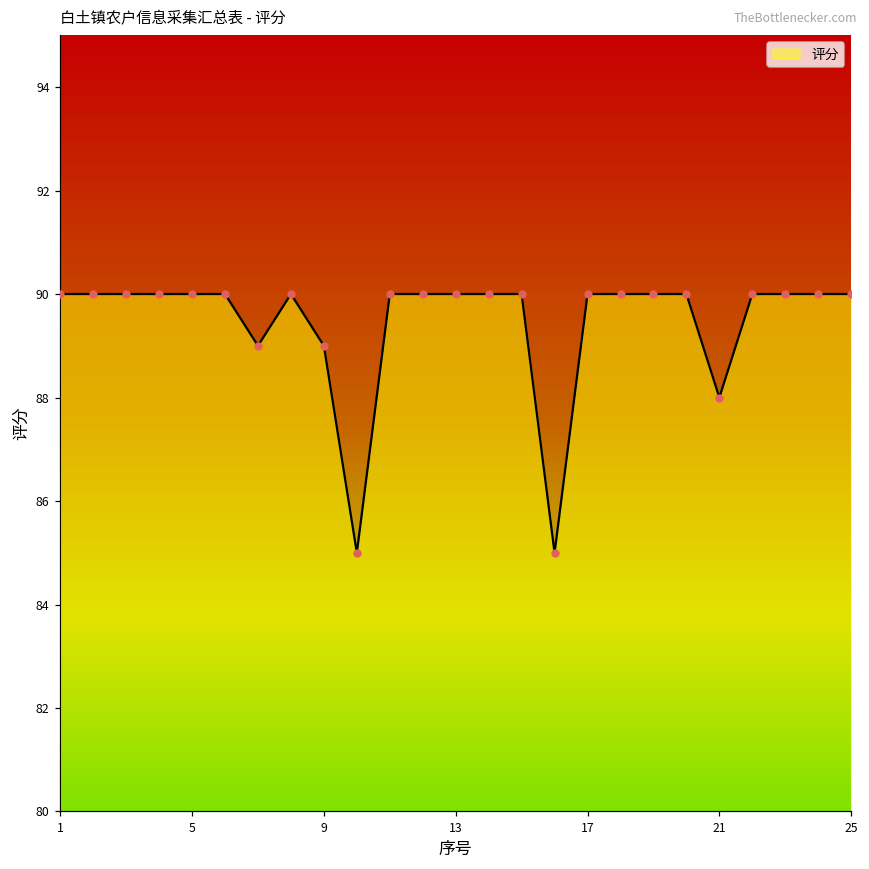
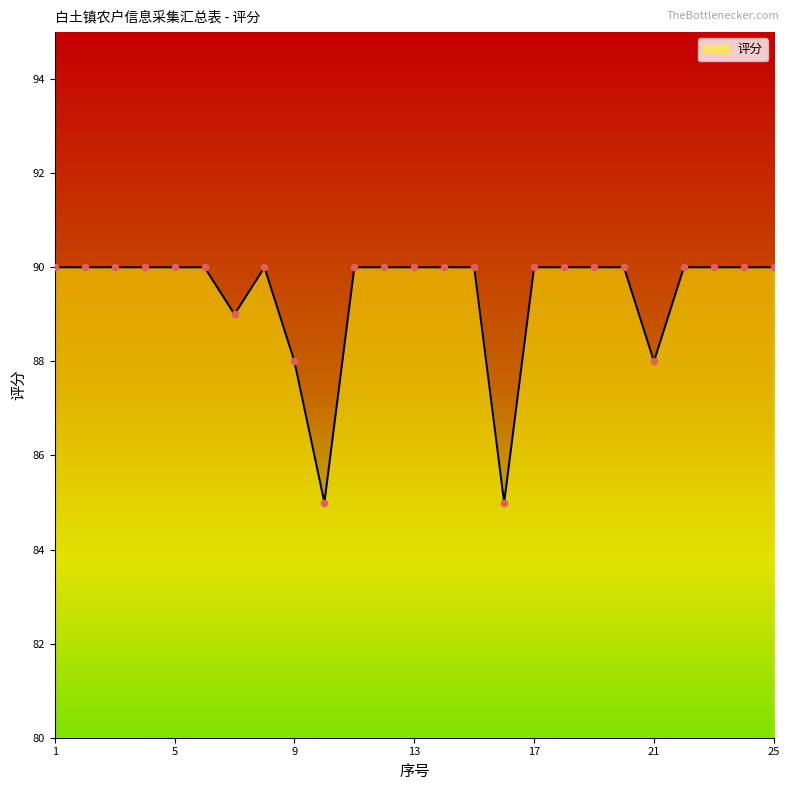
  {
    "1": 90,
    "5": 90,
-   "9": 89,
+   "9": 88,
    "13": 90,
    "17": 90,
    "21": 88,
    "25": 90
  }
